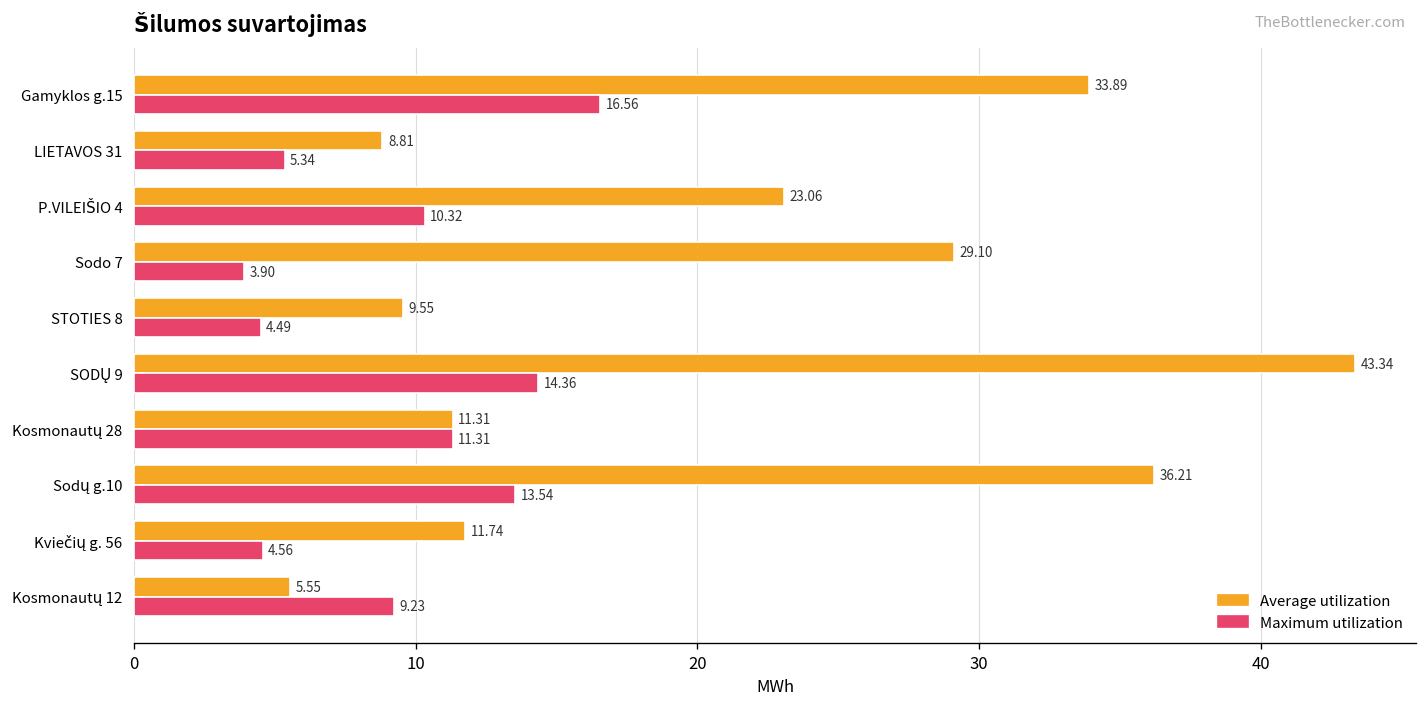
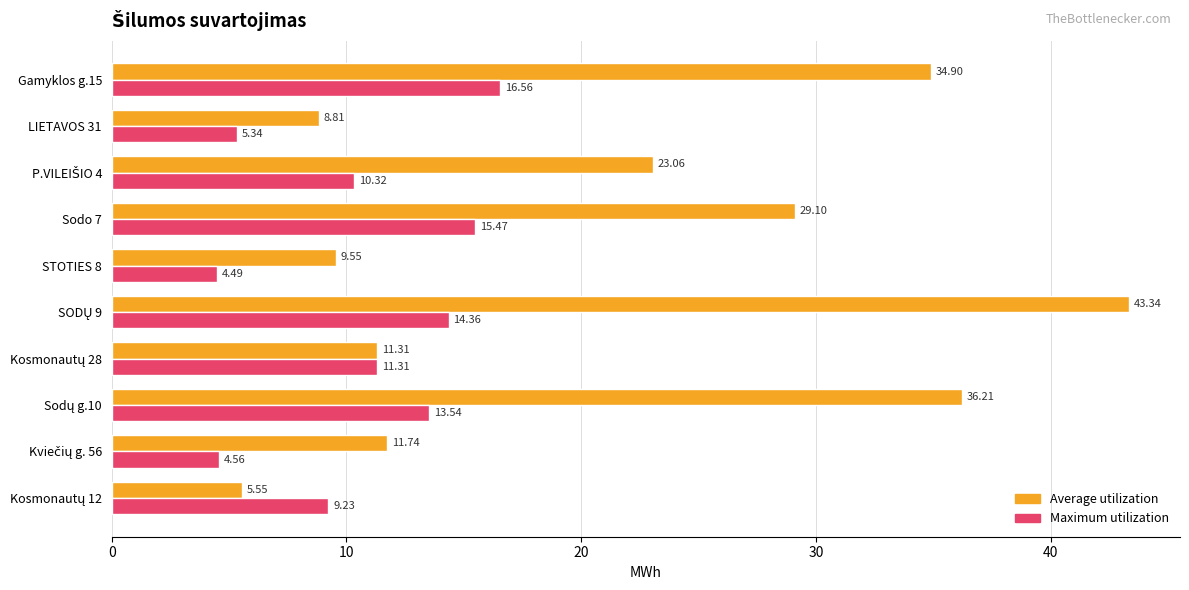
  {
    "Average utilization": {
-     "Gamyklos g.15": 33.89,
+     "Gamyklos g.15": 34.90,
      "LIETAVOS 31": 8.81,
      "P.VILEIŠIO 4": 23.06,
      "Sodo 7": 29.10,
      "STOTIES 8": 9.55,
      "SODŲ 9": 43.34,
      "Kosmonautų 28": 11.31,
      "Sodų g.10": 36.21,
      "Kviečių g. 56": 11.74,
      "Kosmonautų 12": 5.55
    },
    "Maximum utilization": {
      "Gamyklos g.15": 16.56,
      "LIETAVOS 31": 5.34,
      "P.VILEIŠIO 4": 10.32,
-     "Sodo 7": 3.90,
+     "Sodo 7": 15.47,
      "STOTIES 8": 4.49,
      "SODŲ 9": 14.36,
      "Kosmonautų 28": 11.31,
      "Sodų g.10": 13.54,
      "Kviečių g. 56": 4.56,
      "Kosmonautų 12": 9.23
    }
  }
